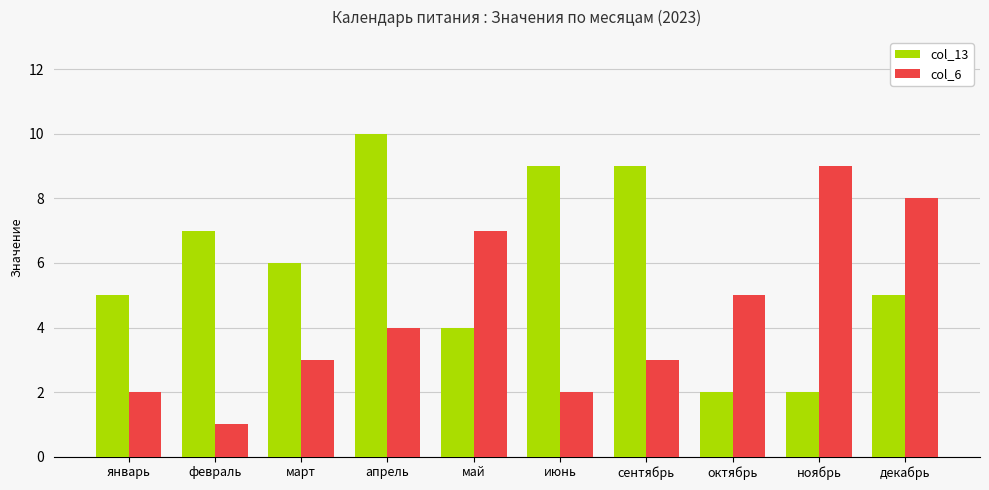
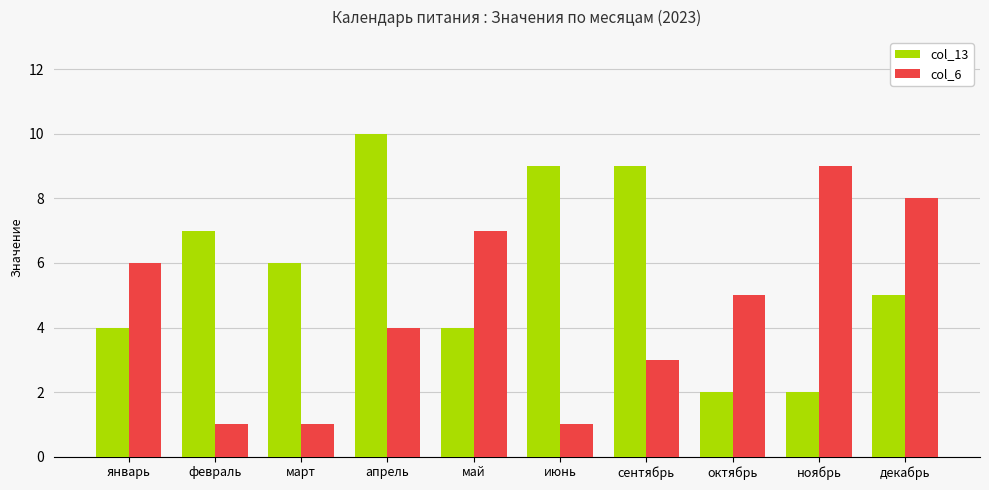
  {
    "col_13": {
-     "январь": 5,
+     "январь": 4,
      "февраль": 7,
      "март": 6,
      "апрель": 10,
      "май": 4,
      "июнь": 9,
      "сентябрь": 9,
      "октябрь": 2,
      "ноябрь": 2,
      "декабрь": 5
    },
    "col_6": {
-     "январь": 2,
+     "январь": 6,
      "февраль": 1,
-     "март": 3,
+     "март": 1,
      "апрель": 4,
      "май": 7,
-     "июнь": 2,
+     "июнь": 1,
      "сентябрь": 3,
      "октябрь": 5,
      "ноябрь": 9,
      "декабрь": 8
    }
  }
